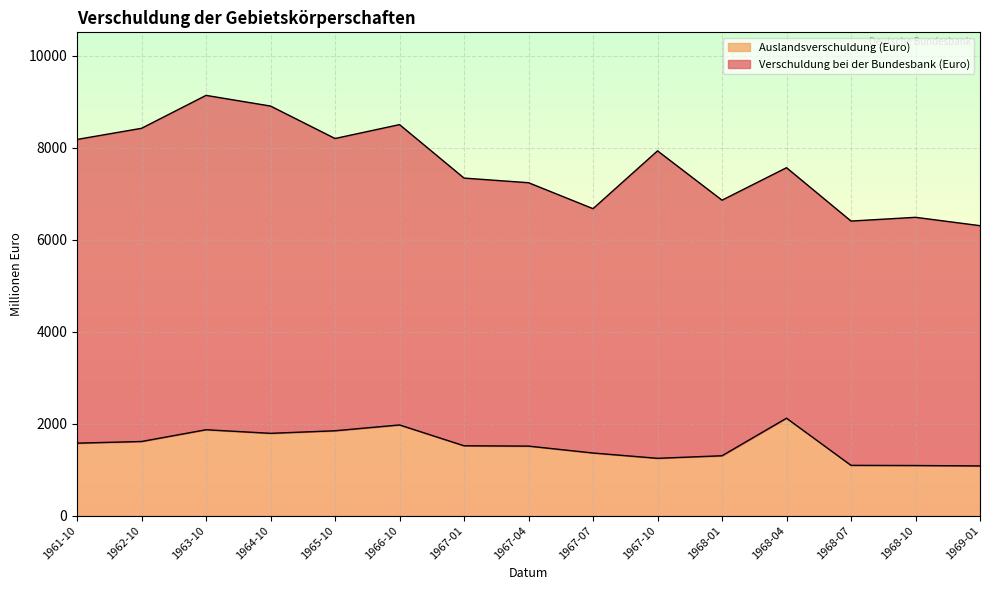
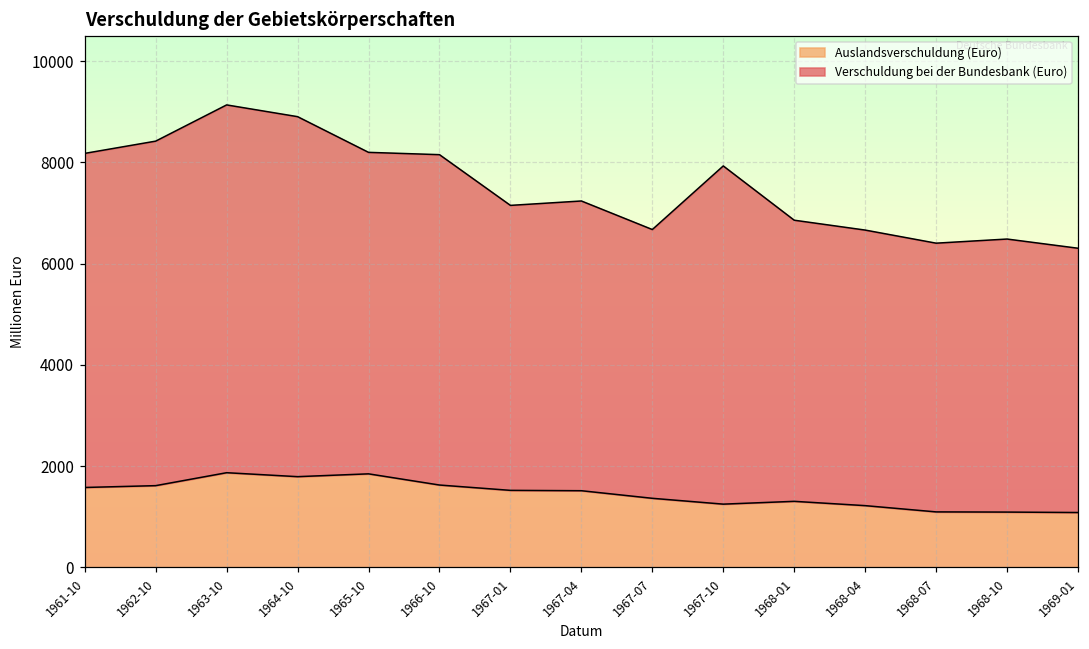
  {
    "Auslandsverschuldung (Euro)": {
      "1961-10": 1600,
      "1962-10": 1600,
      "1963-10": 1900,
      "1964-10": 1800,
      "1965-10": 1800,
-     "1966-10": 2000,
+     "1966-10": 1600,
      "1967-01": 1500,
      "1967-04": 1500,
      "1967-07": 1400,
      "1967-10": 1200,
      "1968-01": 1300,
-     "1968-04": 2100,
+     "1968-04": 1200,
      "1968-07": 1100,
      "1968-10": 1100,
      "1969-01": 1100
    },
    "Verschuldung bei der Bundesbank (Euro)": {
      "1961-10": 6600,
      "1962-10": 6800,
      "1963-10": 7300,
      "1964-10": 7100,
      "1965-10": 6400,
      "1966-10": 6500,
-     "1967-01": 5800,
+     "1967-01": 5600,
      "1967-04": 5700,
      "1967-07": 5300,
      "1967-10": 6700,
      "1968-01": 5600,
      "1968-04": 5400,
      "1968-07": 5300,
      "1968-10": 5400,
      "1969-01": 5200
    }
  }
